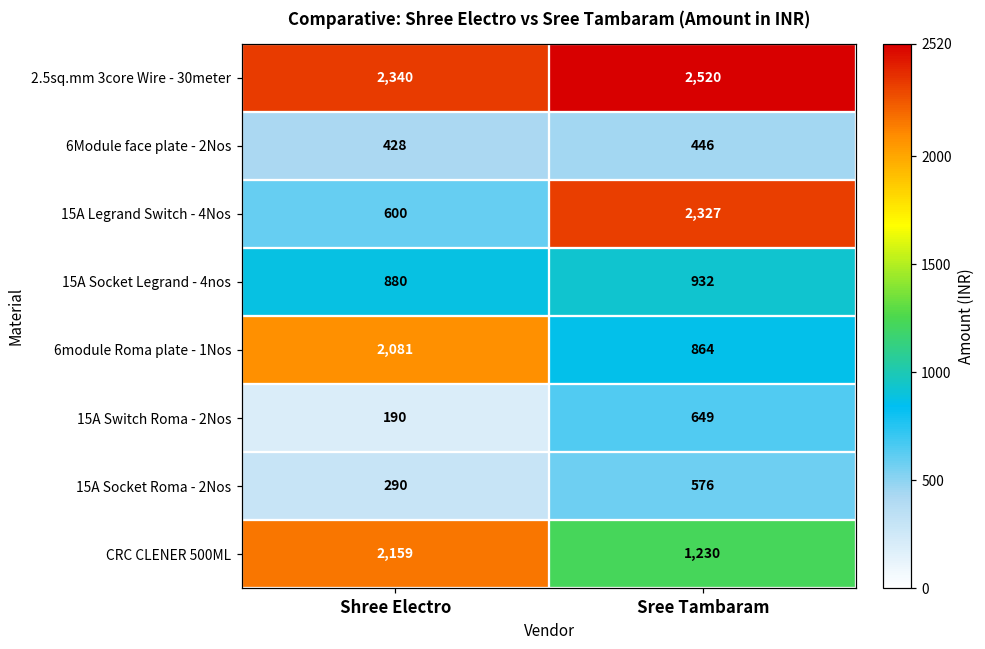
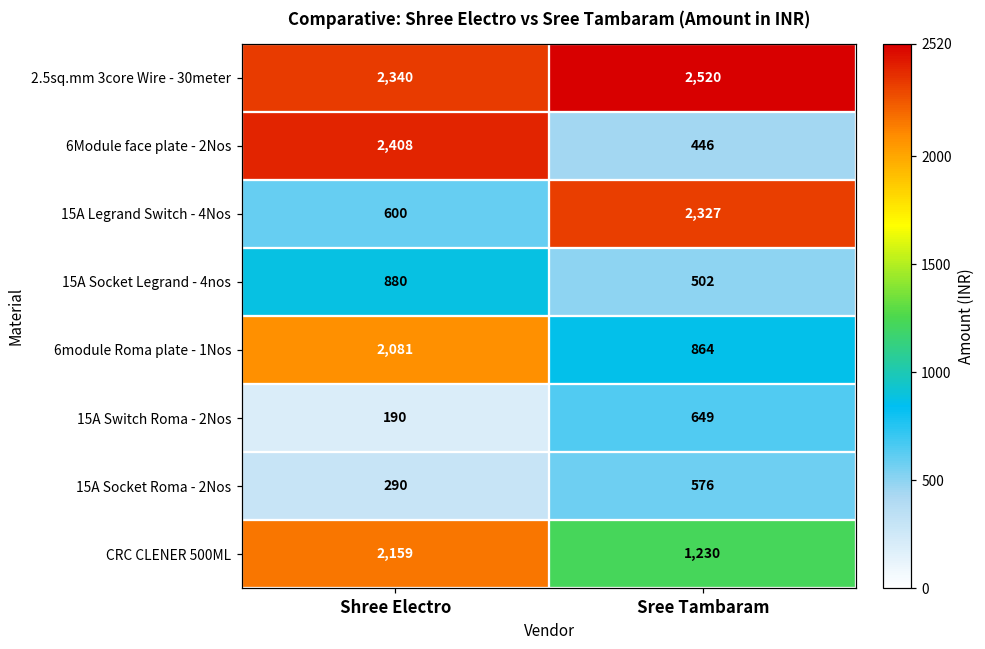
  {
    "2.5sq.mm 3core Wire - 30meter": {
      "Shree Electro": "2,340",
      "Sree Tambaram": "2,520"
    },
    "6Module face plate - 2Nos": {
-     "Shree Electro": "428",
+     "Shree Electro": "2,408",
      "Sree Tambaram": "446"
    },
    "15A Legrand Switch - 4Nos": {
      "Shree Electro": "600",
      "Sree Tambaram": "2,327"
    },
    "15A Socket Legrand - 4nos": {
      "Shree Electro": "880",
-     "Sree Tambaram": "932"
+     "Sree Tambaram": "502"
    },
    "6module Roma plate - 1Nos": {
      "Shree Electro": "2,081",
      "Sree Tambaram": "864"
    },
    "15A Switch Roma - 2Nos": {
      "Shree Electro": "190",
      "Sree Tambaram": "649"
    },
    "15A Socket Roma - 2Nos": {
      "Shree Electro": "290",
      "Sree Tambaram": "576"
    },
    "CRC CLENER 500ML": {
      "Shree Electro": "2,159",
      "Sree Tambaram": "1,230"
    }
  }
